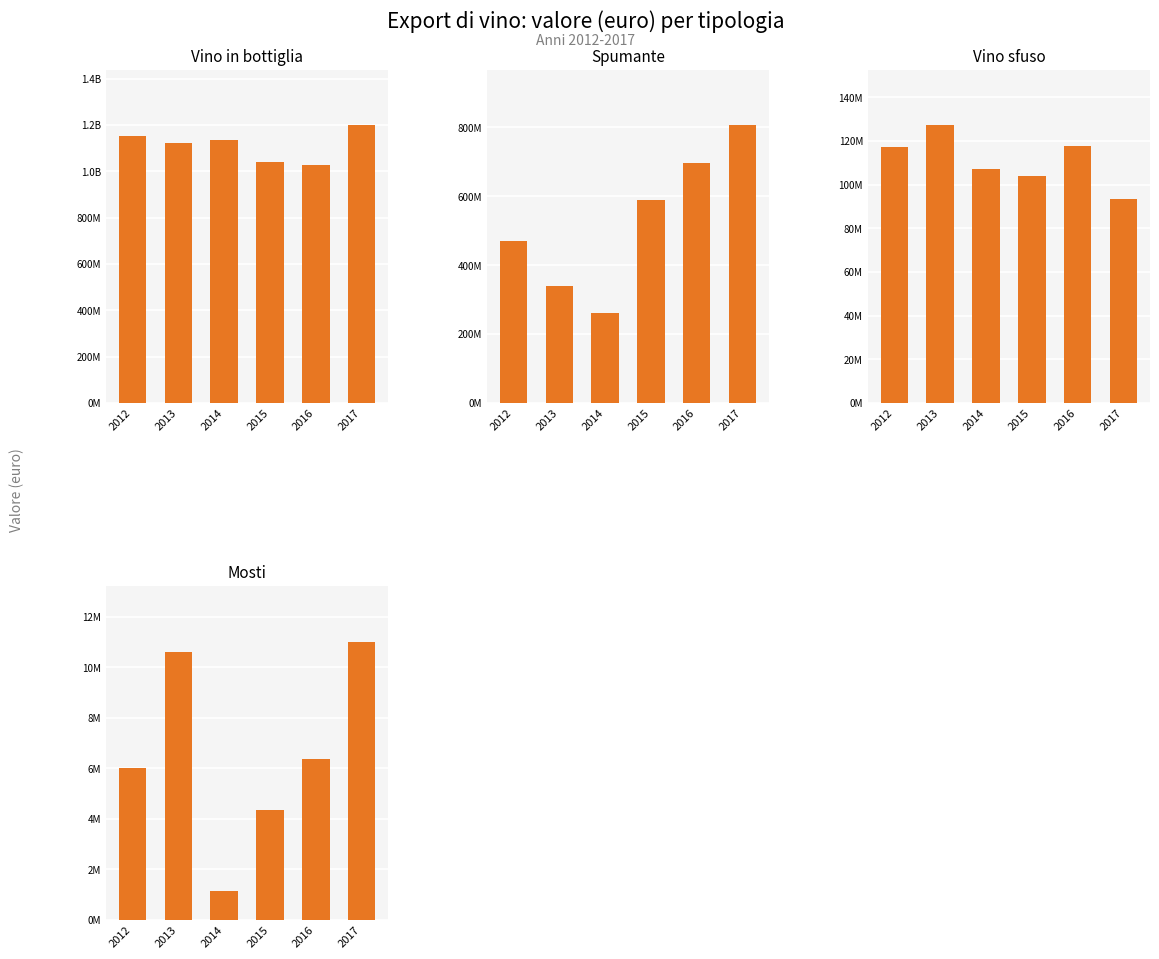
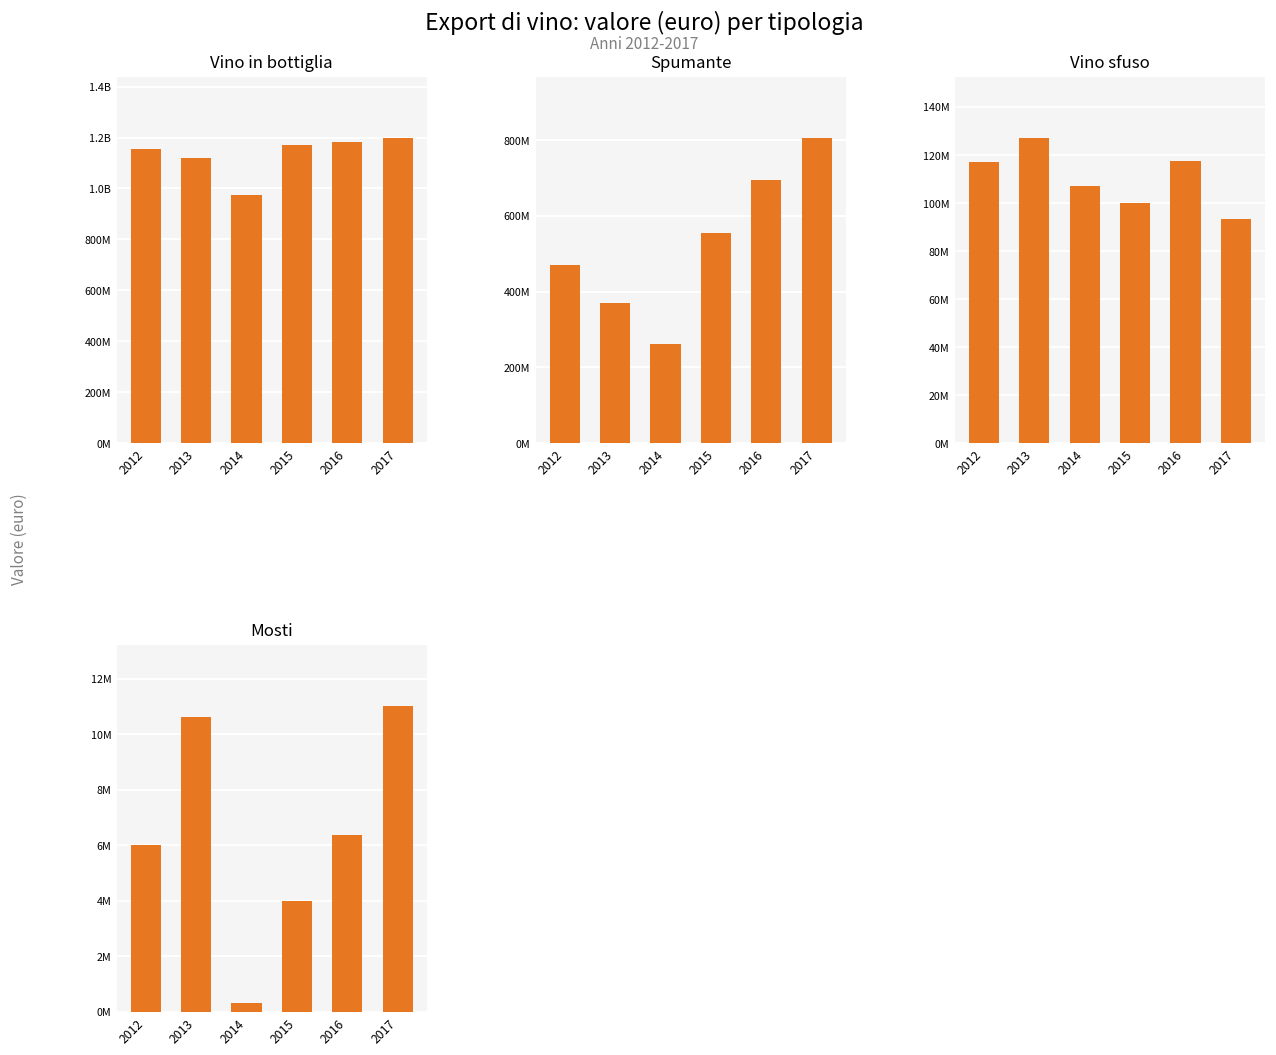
  {
    "Vino in bottiglia": {
      "2012": 1150000000,
      "2013": 1120000000,
-     "2014": 1130000000,
-     "2015": 1040000000,
-     "2016": 1030000000,
+     "2014": 970000000,
+     "2015": 1170000000,
+     "2016": 1180000000,
      "2017": 1200000000
    },
    "Spumante": {
      "2012": 470000000,
-     "2013": 340000000,
+     "2013": 370000000,
      "2014": 260000000,
-     "2015": 590000000,
+     "2015": 560000000,
      "2016": 700000000,
      "2017": 810000000
    },
    "Vino sfuso": {
      "2012": 117000000,
      "2013": 127000000,
      "2014": 107000000,
-     "2015": 104000000,
+     "2015": 100000000,
      "2016": 118000000,
      "2017": 93000000
    },
    "Mosti": {
      "2012": 6000000,
      "2013": 10600000,
-     "2014": 1100000,
-     "2015": 4400000,
+     "2014": 300000,
+     "2015": 4000000,
      "2016": 6400000,
      "2017": 11000000
    }
  }
